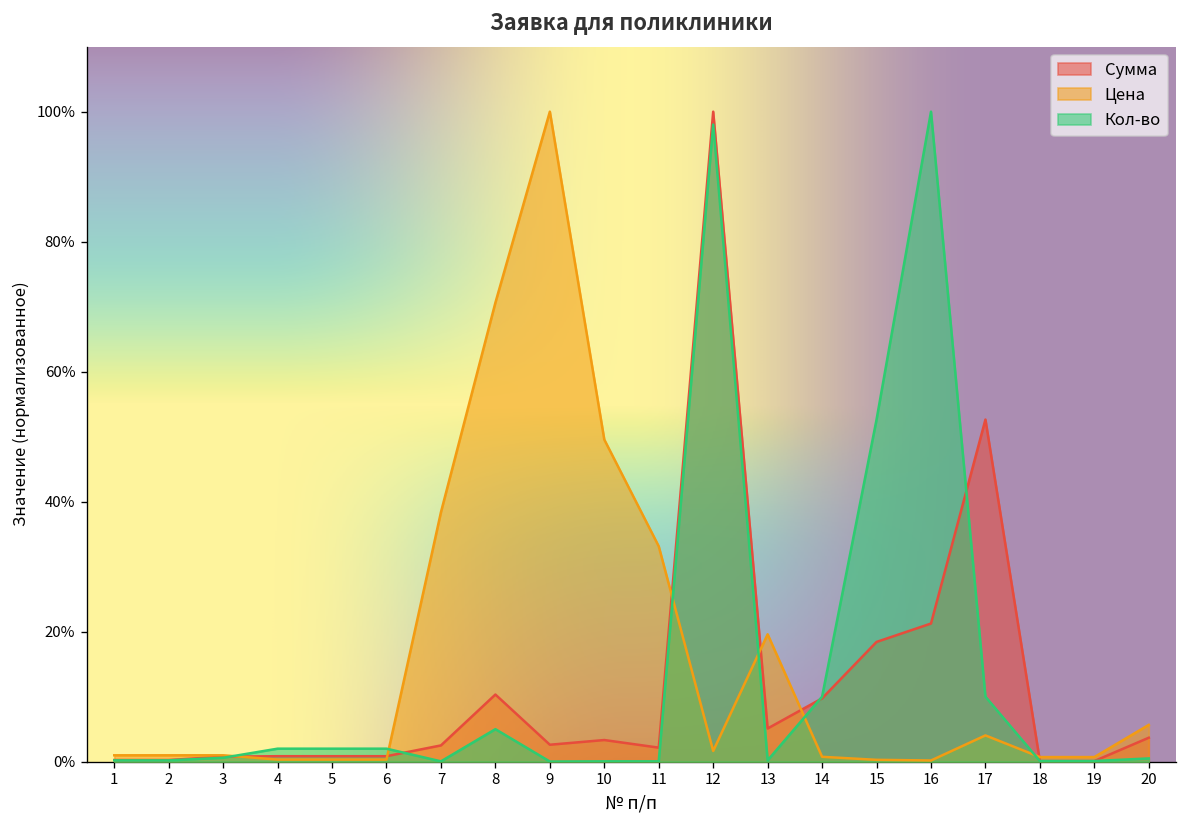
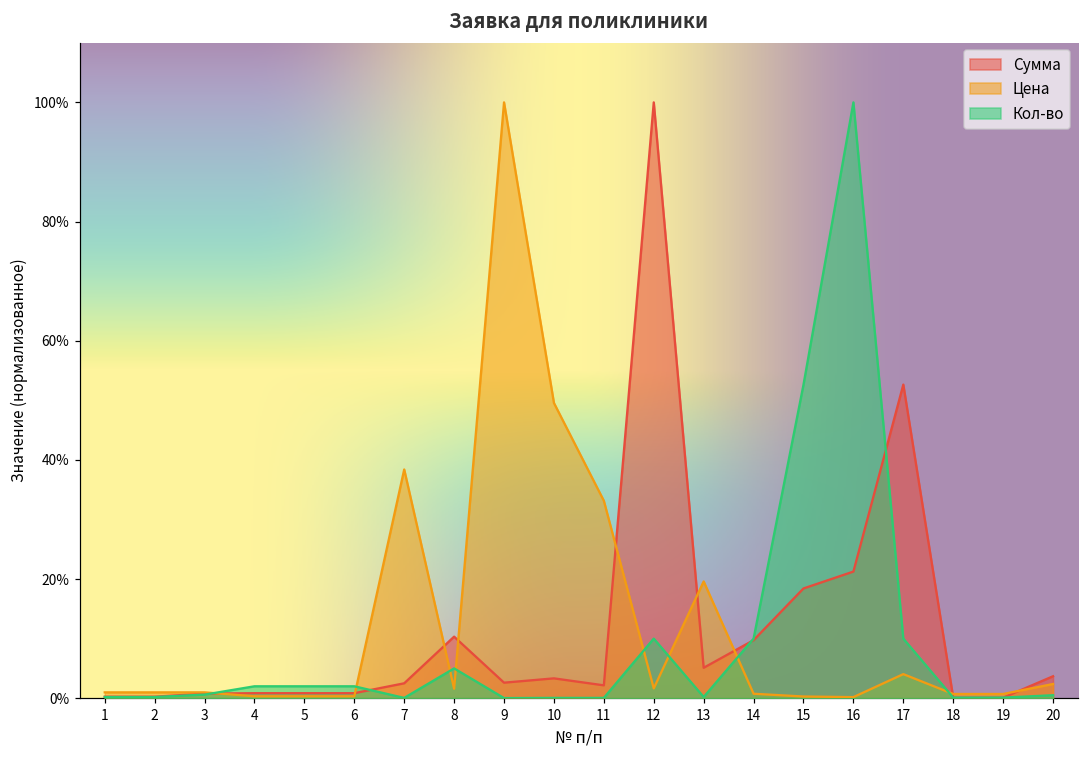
  {
    "Сумма": {
      "4": "1%",
      "5": "1%",
      "6": "1%",
      "7": "3%",
      "8": "10%",
      "9": "3%",
      "10": "3%",
      "11": "2%",
      "12": "100%",
      "13": "5%",
      "15": "18%",
      "16": "21%",
      "17": "53%",
      "20": "4%"
    },
    "Цена": {
      "1": "1%",
      "2": "1%",
      "4": "0%",
      "5": "0%",
      "6": "0%",
      "7": "38%",
-     "8": "71%",
+     "8": "2%",
      "9": "100%",
      "10": "50%",
      "11": "33%",
      "12": "2%",
      "13": "20%",
      "14": "1%",
      "15": "0%",
      "16": "0%",
      "17": "4%",
      "18": "1%",
      "19": "1%",
-     "20": "6%"
+     "20": "2%"
    },
    "Кол-во": {
      "4": "2%",
      "5": "2%",
      "6": "2%",
      "7": "0%",
      "8": "5%",
      "9": "0%",
      "10": "0%",
      "11": "0%",
-     "12": "98%",
+     "12": "10%",
      "13": "0%",
      "15": "53%",
      "16": "100%",
      "17": "10%",
      "20": "1%"
    }
  }
